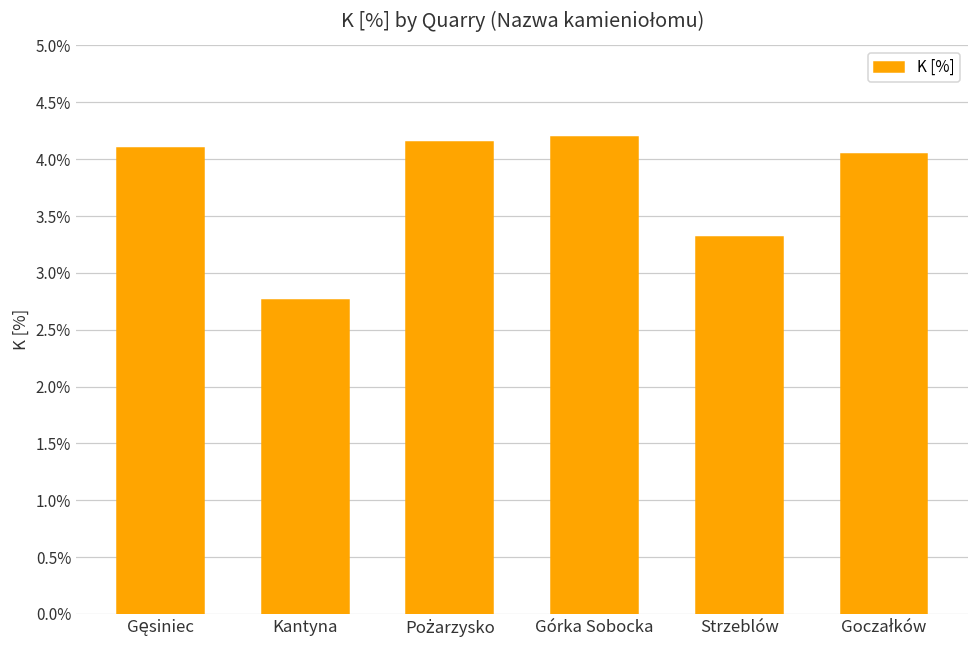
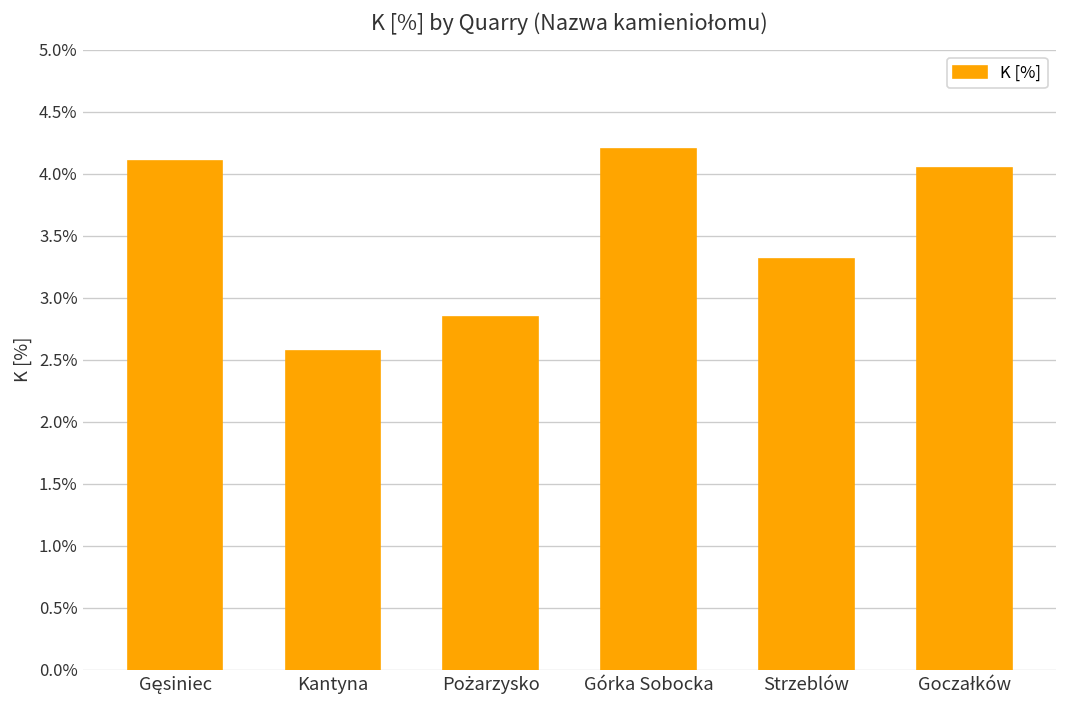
  {
    "Gęsiniec": "4.10%",
-   "Kantyna": "2.76%",
-   "Pożarzysko": "4.15%",
+   "Kantyna": "2.57%",
+   "Pożarzysko": "2.84%",
    "Górka Sobocka": "4.20%",
    "Strzeblów": "3.31%",
    "Goczałków": "4.05%"
  }
